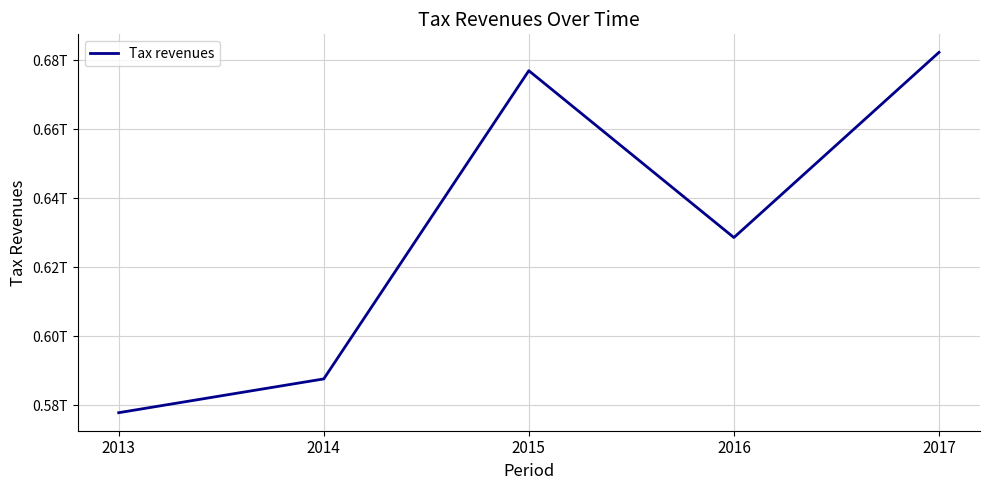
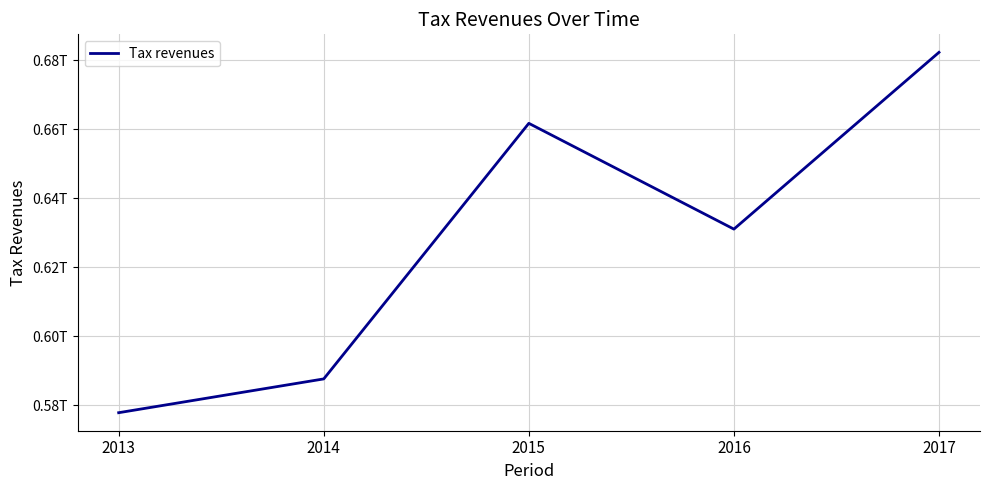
  {
    "2013": "0.578T",
    "2014": "0.588T",
-   "2015": "0.677T",
-   "2016": "0.629T",
+   "2015": "0.662T",
+   "2016": "0.631T",
    "2017": "0.682T"
  }
